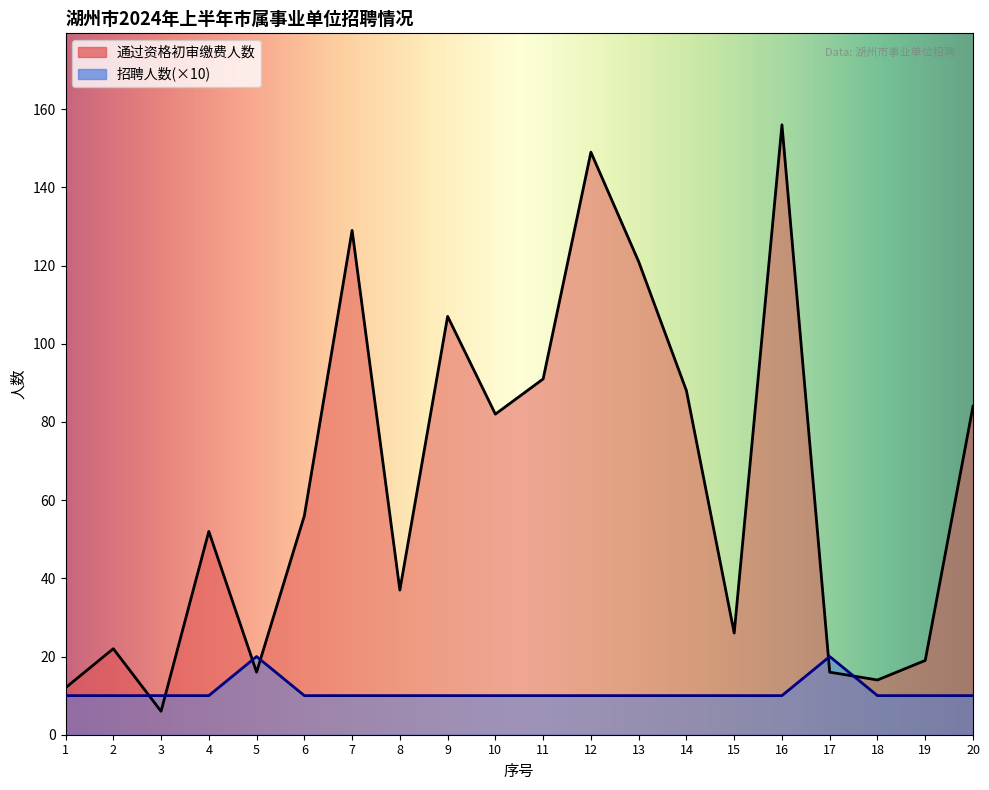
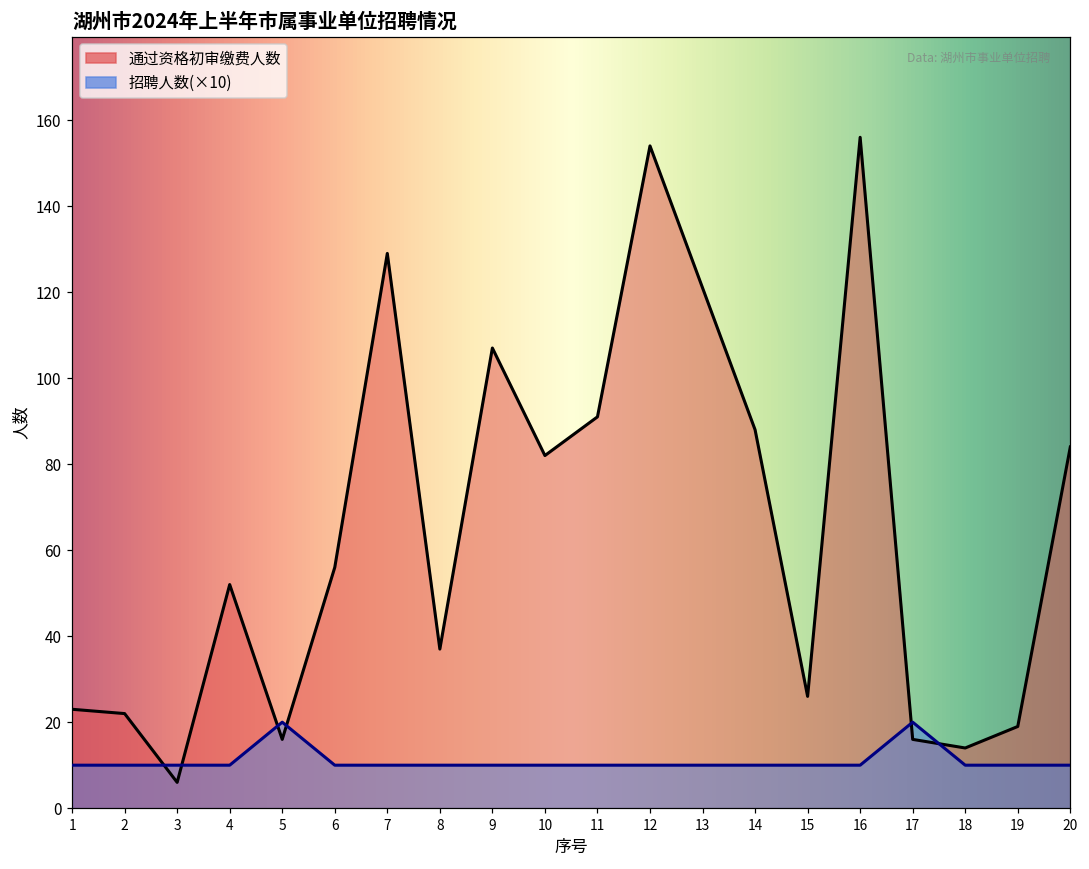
  {
    "通过资格初审缴费人数": {
-     "1": 12,
+     "1": 23,
      "2": 22,
      "3": 6,
      "4": 52,
      "5": 16,
      "6": 56,
      "7": 129,
      "8": 37,
      "9": 107,
      "10": 82,
      "11": 91,
-     "12": 149,
+     "12": 154,
      "13": 121,
      "14": 88,
      "15": 26,
      "16": 156,
      "17": 16,
      "18": 14,
      "19": 19,
      "20": 84
    },
    "招聘人数(×10)": {
      "1": 10,
      "2": 10,
      "3": 10,
      "4": 10,
      "5": 20,
      "6": 10,
      "7": 10,
      "8": 10,
      "9": 10,
      "10": 10,
      "11": 10,
      "12": 10,
      "13": 10,
      "14": 10,
      "15": 10,
      "16": 10,
      "17": 20,
      "18": 10,
      "19": 10,
      "20": 10
    }
  }
